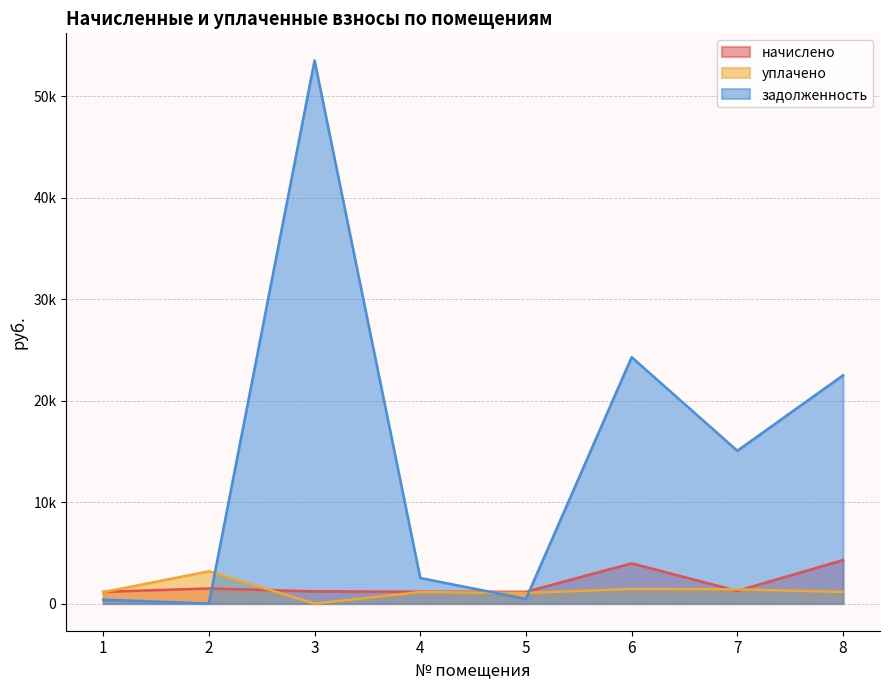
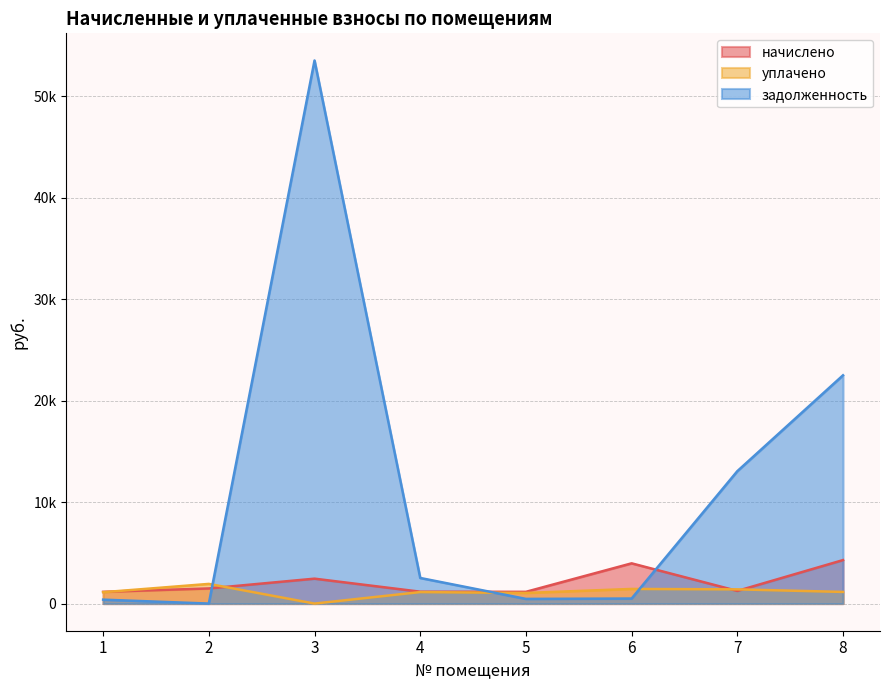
  {
    "начислено": {
      "2": 1500,
-     "3": 1200,
+     "3": 2500,
      "6": 4000,
      "8": 4300
    },
    "уплачено": {
-     "2": 3200,
+     "2": 1900,
      "3": 0,
      "6": 1400,
      "8": 1100
    },
    "задолженность": {
      "1": 400,
      "2": 0,
      "3": 53500,
      "4": 2500,
      "5": 500,
-     "6": 24300,
-     "7": 15100,
+     "6": 500,
+     "7": 13000,
      "8": 22500
    }
  }
